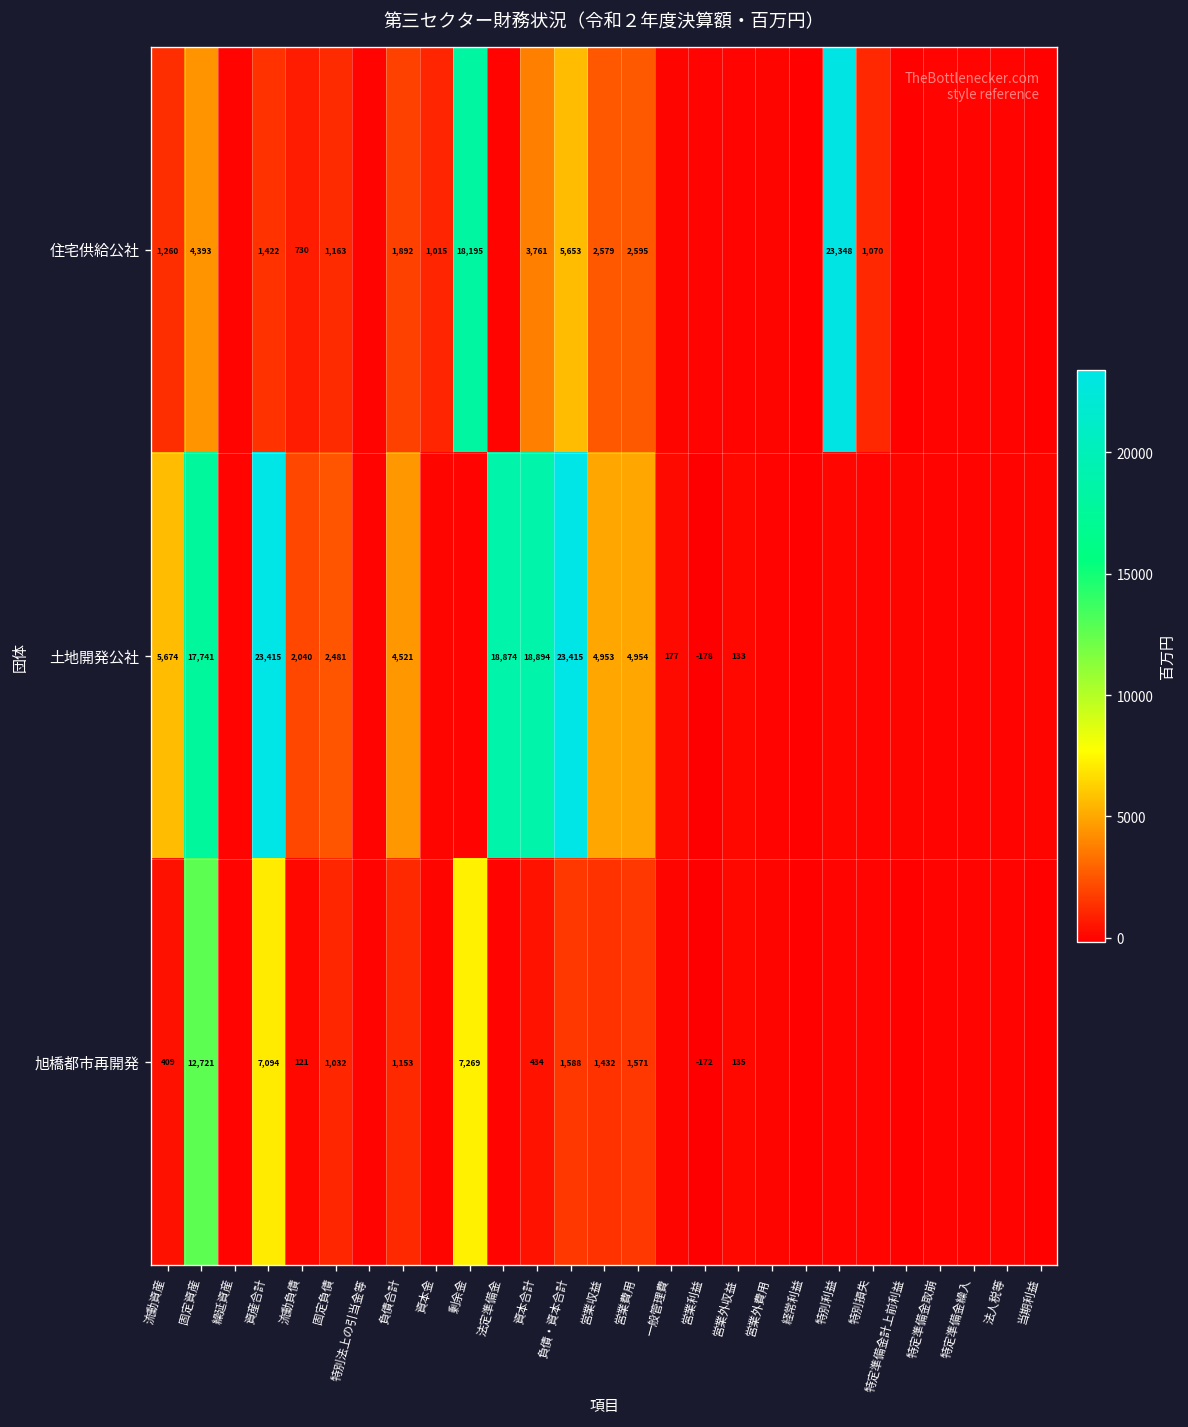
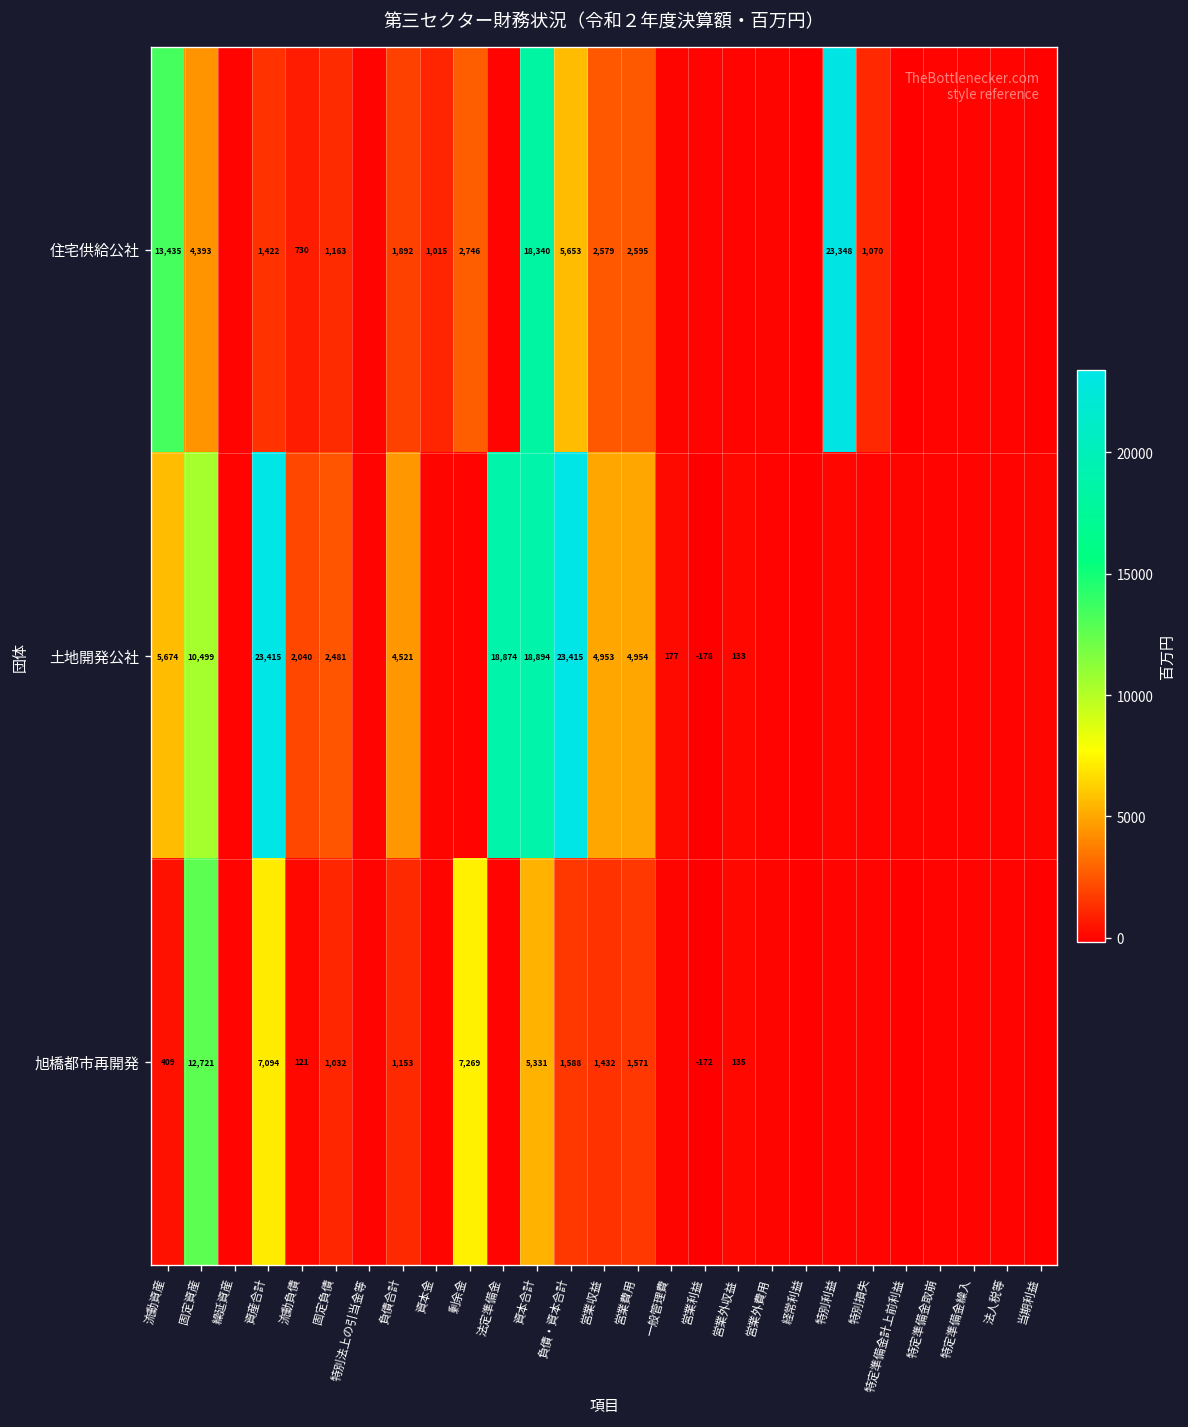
  {
    "住宅供給公社": {
-     "流動資産": "1,260",
+     "流動資産": "13,435",
      "固定資産": "4,393",
      "資産合計": "1,422",
      "流動負債": "730",
      "固定負債": "1,163",
      "負債合計": "1,892",
      "資本金": "1,015",
-     "剰余金": "18,195",
-     "資本合計": "3,761",
+     "剰余金": "2,746",
+     "資本合計": "18,340",
      "負債・資本合計": "5,653",
      "営業収益": "2,579",
      "営業費用": "2,595",
      "特別利益": "23,348",
      "特別損失": "1,070"
    },
    "土地開発公社": {
      "流動資産": "5,674",
-     "固定資産": "17,741",
+     "固定資産": "10,499",
      "資産合計": "23,415",
      "流動負債": "2,040",
      "固定負債": "2,481",
      "負債合計": "4,521",
      "法定準備金": "18,874",
      "資本合計": "18,894",
      "負債・資本合計": "23,415",
      "営業収益": "4,953",
      "営業費用": "4,954",
      "一般管理費": "177",
      "営業利益": "-178",
      "営業外収益": "133"
    },
    "旭橋都市再開発": {
      "流動資産": "409",
      "固定資産": "12,721",
      "資産合計": "7,094",
      "流動負債": "121",
      "固定負債": "1,032",
      "負債合計": "1,153",
      "剰余金": "7,269",
-     "資本合計": "434",
+     "資本合計": "5,331",
      "負債・資本合計": "1,588",
      "営業収益": "1,432",
      "営業費用": "1,571",
      "営業利益": "-172",
      "営業外収益": "135"
    }
  }
